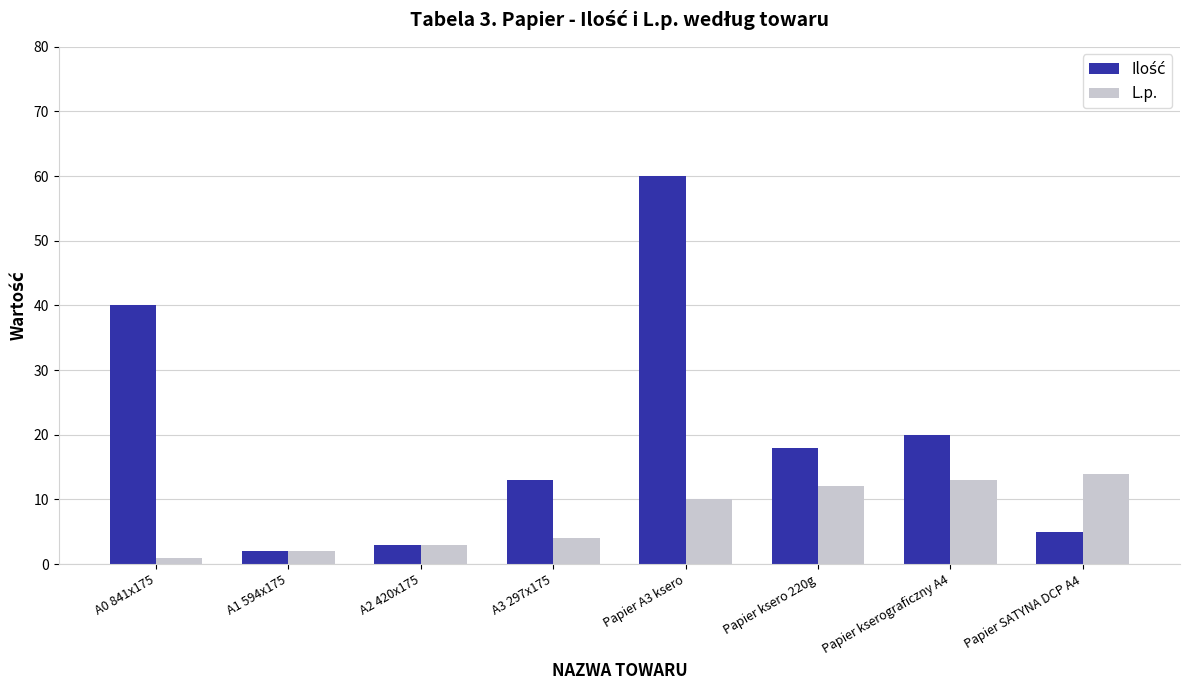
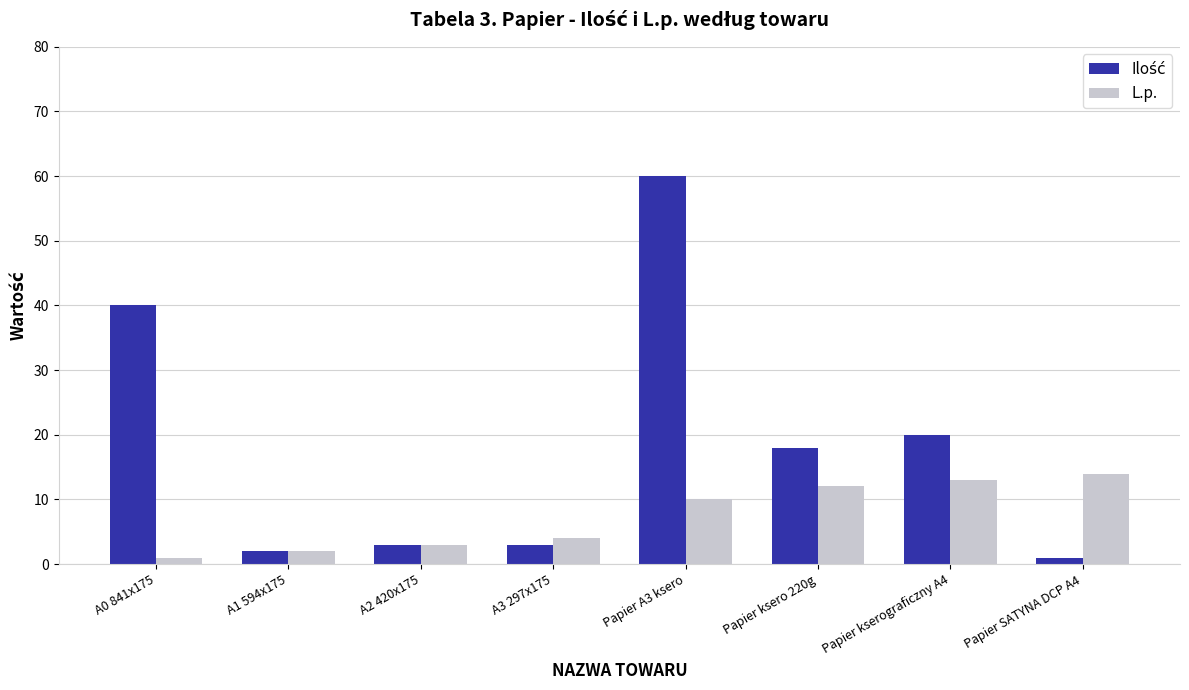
  {
    "Ilość": {
      "A0 841x175": 40,
      "A1 594x175": 2,
      "A2 420x175": 3,
-     "A3 297x175": 13,
+     "A3 297x175": 3,
      "Papier A3 ksero": 60,
      "Papier ksero 220g": 18,
      "Papier kserograficzny A4": 20,
-     "Papier SATYNA DCP A4": 5
+     "Papier SATYNA DCP A4": 1
    },
    "L.p.": {
      "A0 841x175": 1,
      "A1 594x175": 2,
      "A2 420x175": 3,
      "A3 297x175": 4,
      "Papier A3 ksero": 10,
      "Papier ksero 220g": 12,
      "Papier kserograficzny A4": 13,
      "Papier SATYNA DCP A4": 14
    }
  }
